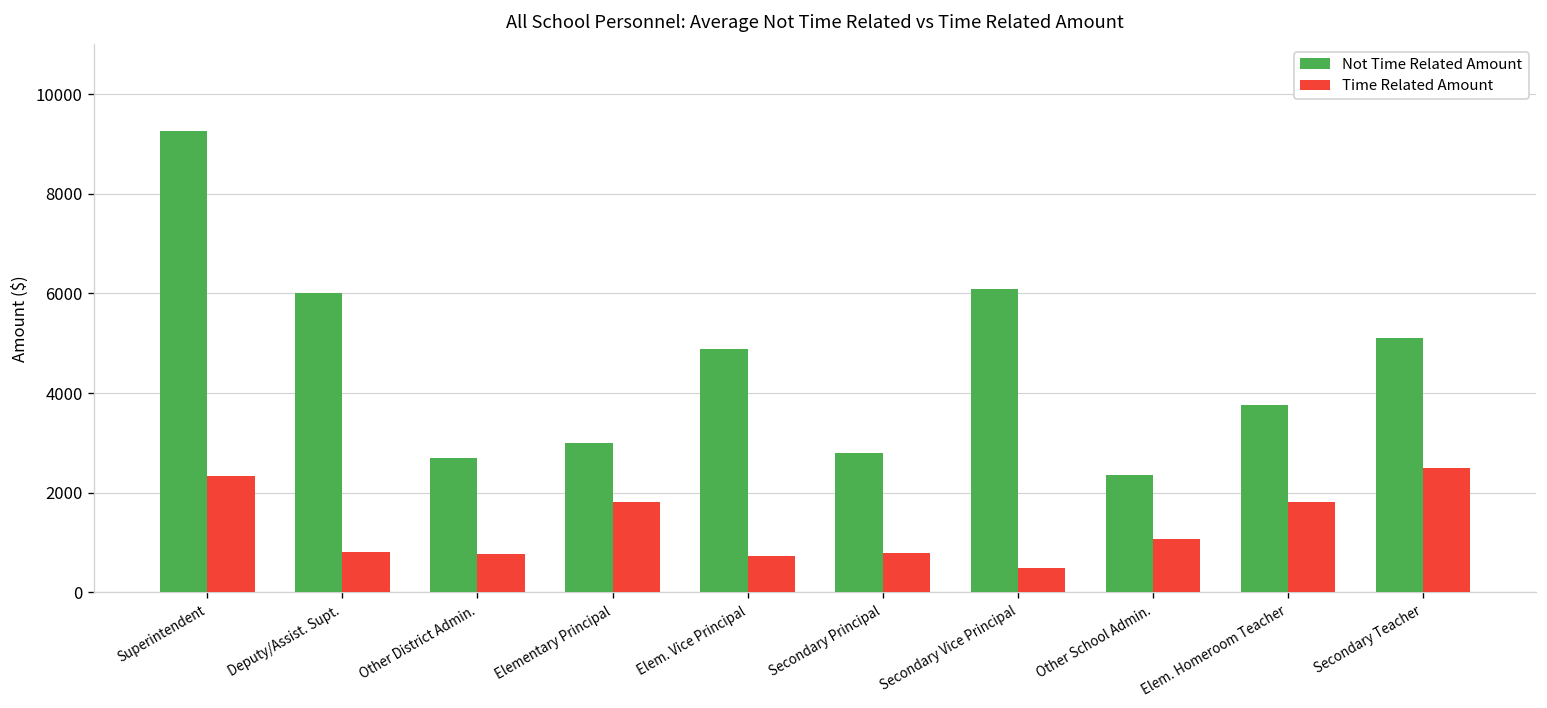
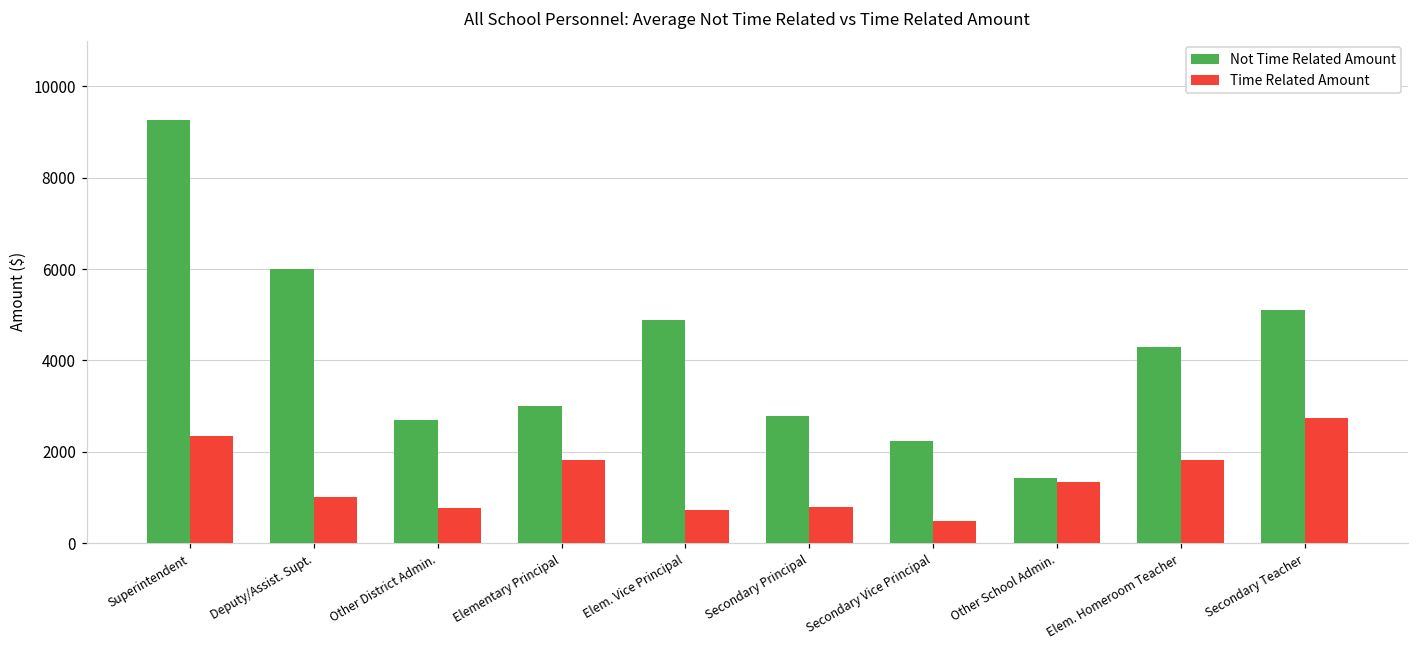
  {
    "Not Time Related Amount": {
      "Superintendent": 9300,
      "Deputy/Assist. Supt.": 6000,
      "Other District Admin.": 2700,
      "Elementary Principal": 3000,
      "Elem. Vice Principal": 4900,
      "Secondary Principal": 2800,
-     "Secondary Vice Principal": 6100,
-     "Other School Admin.": 2400,
-     "Elem. Homeroom Teacher": 3800,
+     "Secondary Vice Principal": 2200,
+     "Other School Admin.": 1400,
+     "Elem. Homeroom Teacher": 4300,
      "Secondary Teacher": 5100
    },
    "Time Related Amount": {
      "Superintendent": 2300,
-     "Deputy/Assist. Supt.": 800,
+     "Deputy/Assist. Supt.": 1000,
      "Other District Admin.": 800,
      "Elementary Principal": 1800,
      "Elem. Vice Principal": 700,
      "Secondary Principal": 800,
      "Secondary Vice Principal": 500,
-     "Other School Admin.": 1100,
+     "Other School Admin.": 1300,
      "Elem. Homeroom Teacher": 1800,
-     "Secondary Teacher": 2500
+     "Secondary Teacher": 2700
    }
  }
